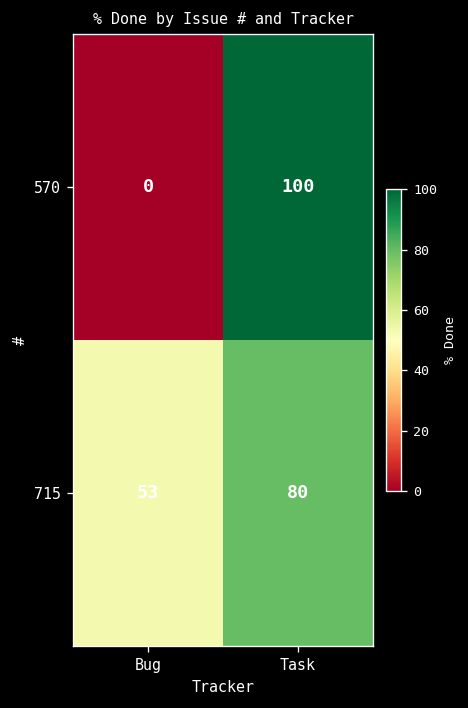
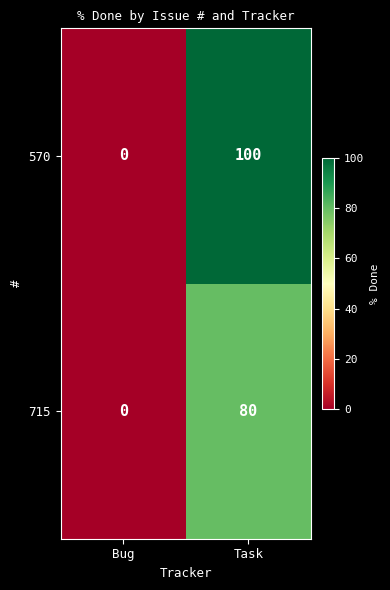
  {
    "570": {
      "Bug": 0,
      "Task": 100
    },
    "715": {
-     "Bug": 53,
+     "Bug": 0,
      "Task": 80
    }
  }
